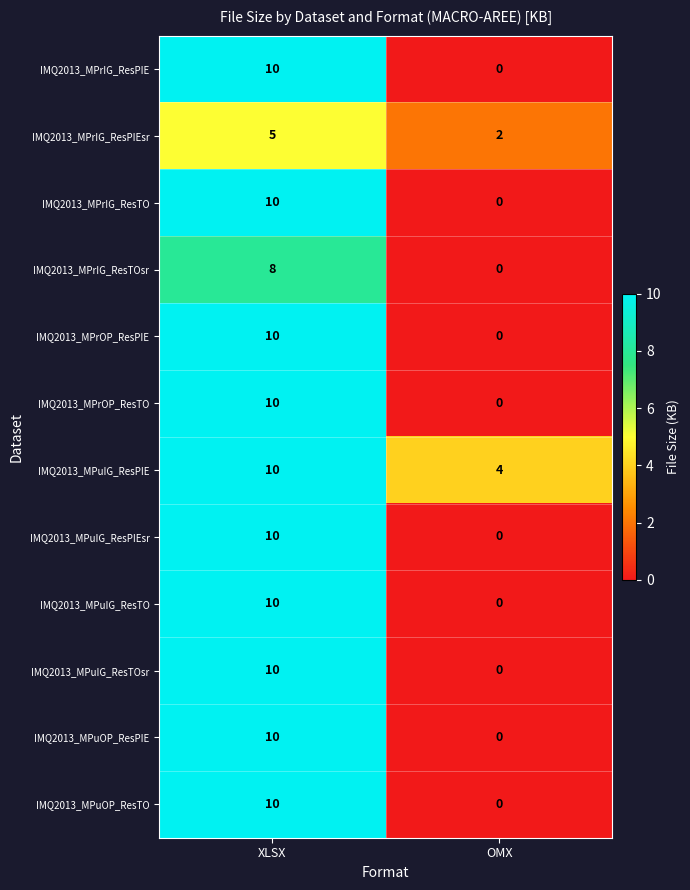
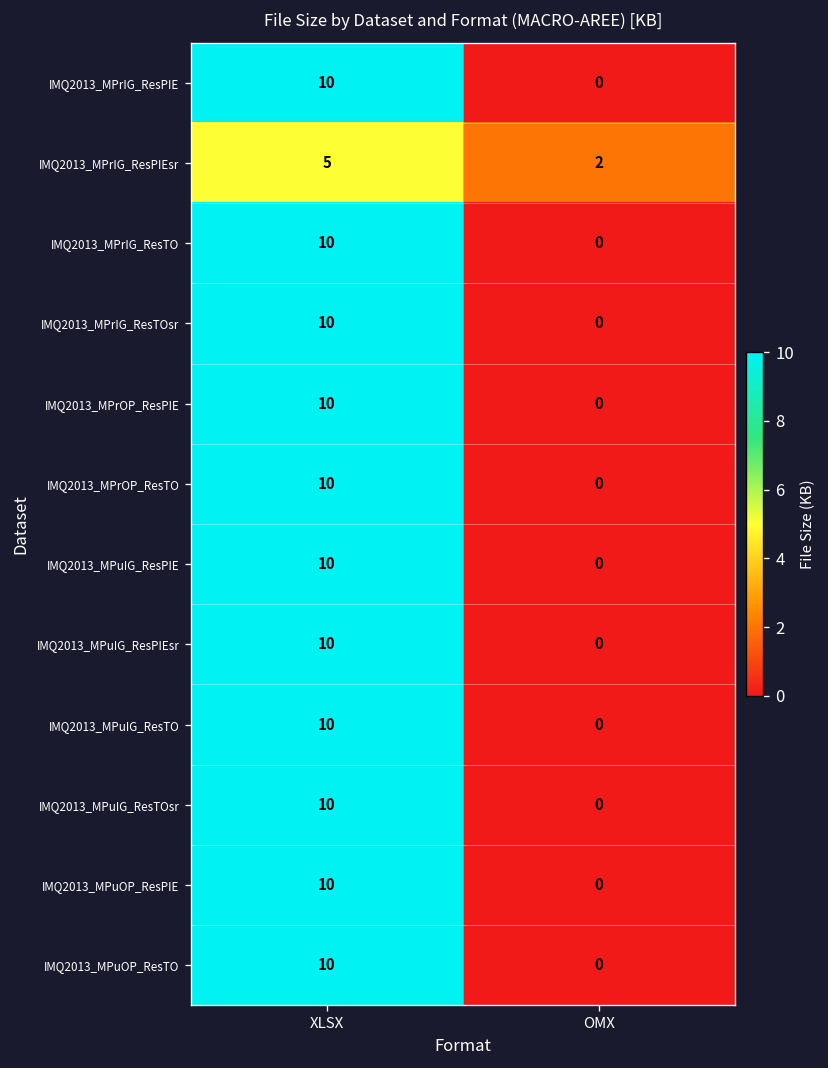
  {
    "IMQ2013_MPrIG_ResPIE": {
      "XLSX": 10,
      "OMX": 0
    },
    "IMQ2013_MPrIG_ResPIEsr": {
      "XLSX": 5,
      "OMX": 2
    },
    "IMQ2013_MPrIG_ResTO": {
      "XLSX": 10,
      "OMX": 0
    },
    "IMQ2013_MPrIG_ResTOsr": {
-     "XLSX": 8,
+     "XLSX": 10,
      "OMX": 0
    },
    "IMQ2013_MPrOP_ResPIE": {
      "XLSX": 10,
      "OMX": 0
    },
    "IMQ2013_MPrOP_ResTO": {
      "XLSX": 10,
      "OMX": 0
    },
    "IMQ2013_MPuIG_ResPIE": {
      "XLSX": 10,
-     "OMX": 4
+     "OMX": 0
    },
    "IMQ2013_MPuIG_ResPIEsr": {
      "XLSX": 10,
      "OMX": 0
    },
    "IMQ2013_MPuIG_ResTO": {
      "XLSX": 10,
      "OMX": 0
    },
    "IMQ2013_MPuIG_ResTOsr": {
      "XLSX": 10,
      "OMX": 0
    },
    "IMQ2013_MPuOP_ResPIE": {
      "XLSX": 10,
      "OMX": 0
    },
    "IMQ2013_MPuOP_ResTO": {
      "XLSX": 10,
      "OMX": 0
    }
  }
